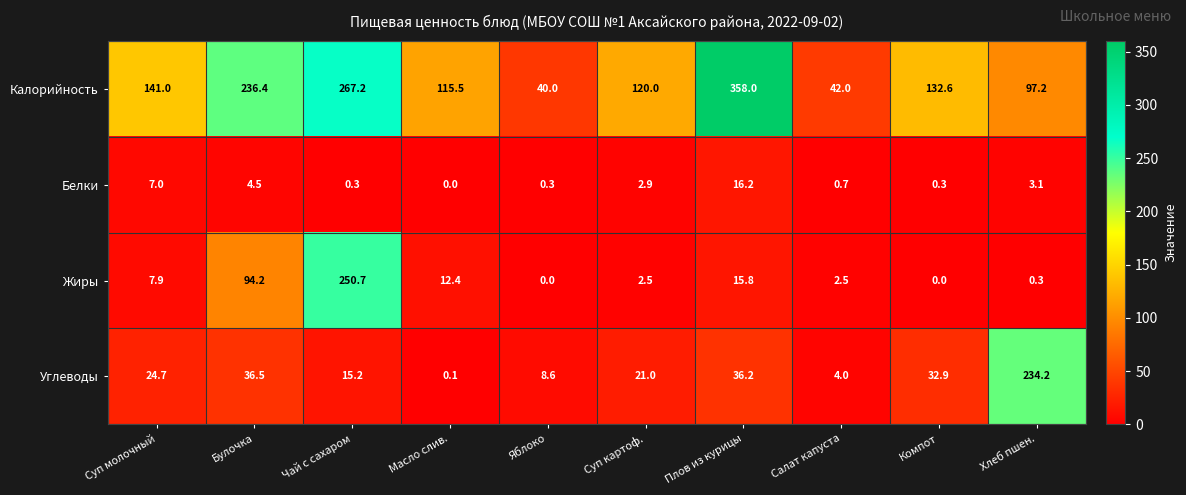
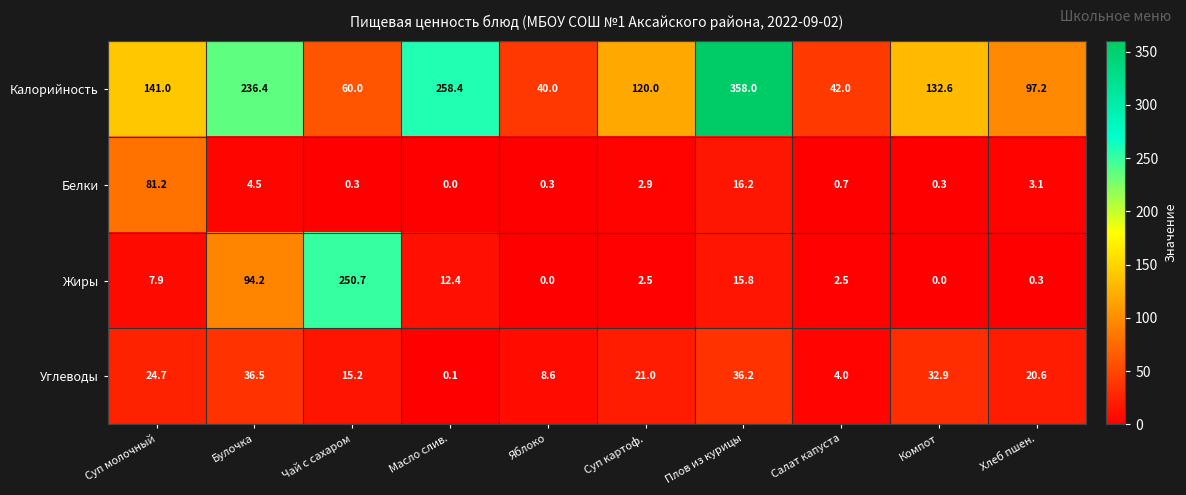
  {
    "Калорийность": {
      "Суп молочный": 141.0,
      "Булочка": 236.4,
-     "Чай с сахаром": 267.2,
-     "Масло слив.": 115.5,
+     "Чай с сахаром": 60.0,
+     "Масло слив.": 258.4,
      "Яблоко": 40.0,
      "Суп картоф.": 120.0,
      "Плов из курицы": 358.0,
      "Салат капуста": 42.0,
      "Компот": 132.6,
      "Хлеб пшен.": 97.2
    },
    "Белки": {
-     "Суп молочный": 7.0,
+     "Суп молочный": 81.2,
      "Булочка": 4.5,
      "Чай с сахаром": 0.3,
      "Масло слив.": 0.0,
      "Яблоко": 0.3,
      "Суп картоф.": 2.9,
      "Плов из курицы": 16.2,
      "Салат капуста": 0.7,
      "Компот": 0.3,
      "Хлеб пшен.": 3.1
    },
    "Жиры": {
      "Суп молочный": 7.9,
      "Булочка": 94.2,
      "Чай с сахаром": 250.7,
      "Масло слив.": 12.4,
      "Яблоко": 0.0,
      "Суп картоф.": 2.5,
      "Плов из курицы": 15.8,
      "Салат капуста": 2.5,
      "Компот": 0.0,
      "Хлеб пшен.": 0.3
    },
    "Углеводы": {
      "Суп молочный": 24.7,
      "Булочка": 36.5,
      "Чай с сахаром": 15.2,
      "Масло слив.": 0.1,
      "Яблоко": 8.6,
      "Суп картоф.": 21.0,
      "Плов из курицы": 36.2,
      "Салат капуста": 4.0,
      "Компот": 32.9,
-     "Хлеб пшен.": 234.2
+     "Хлеб пшен.": 20.6
    }
  }
